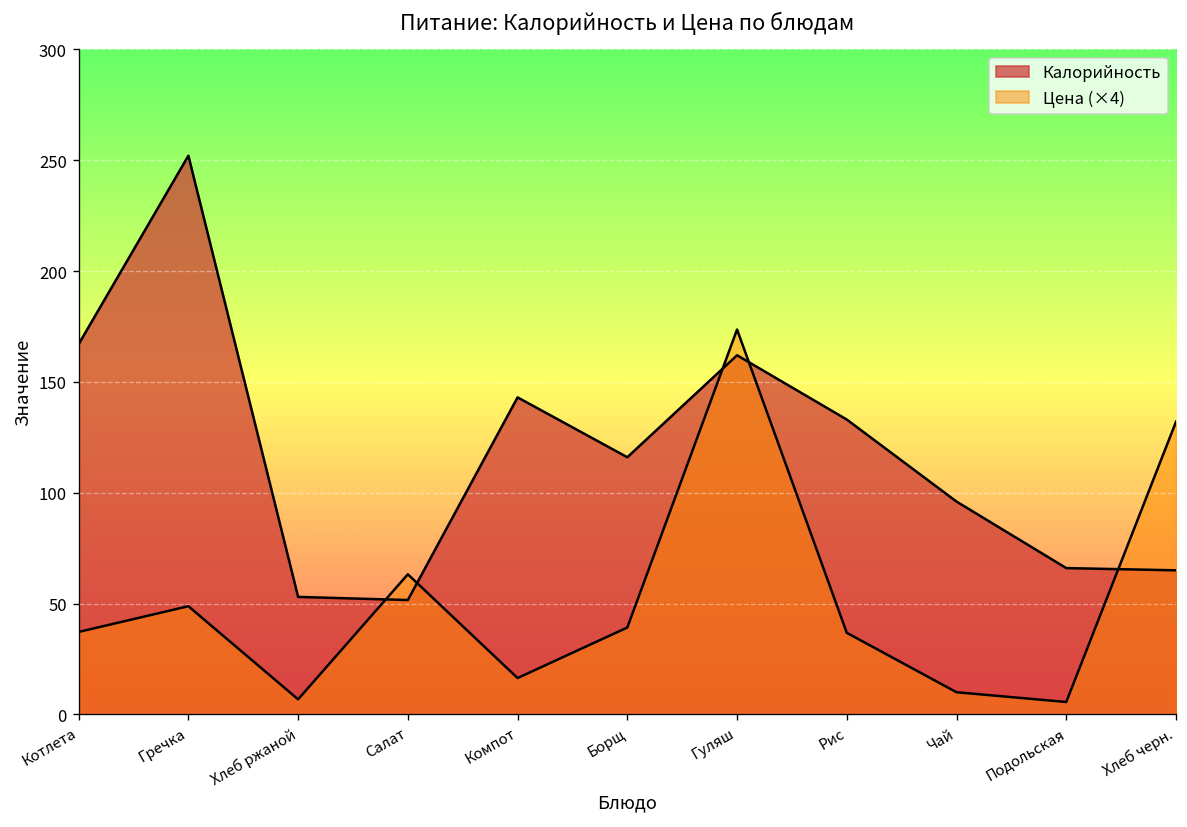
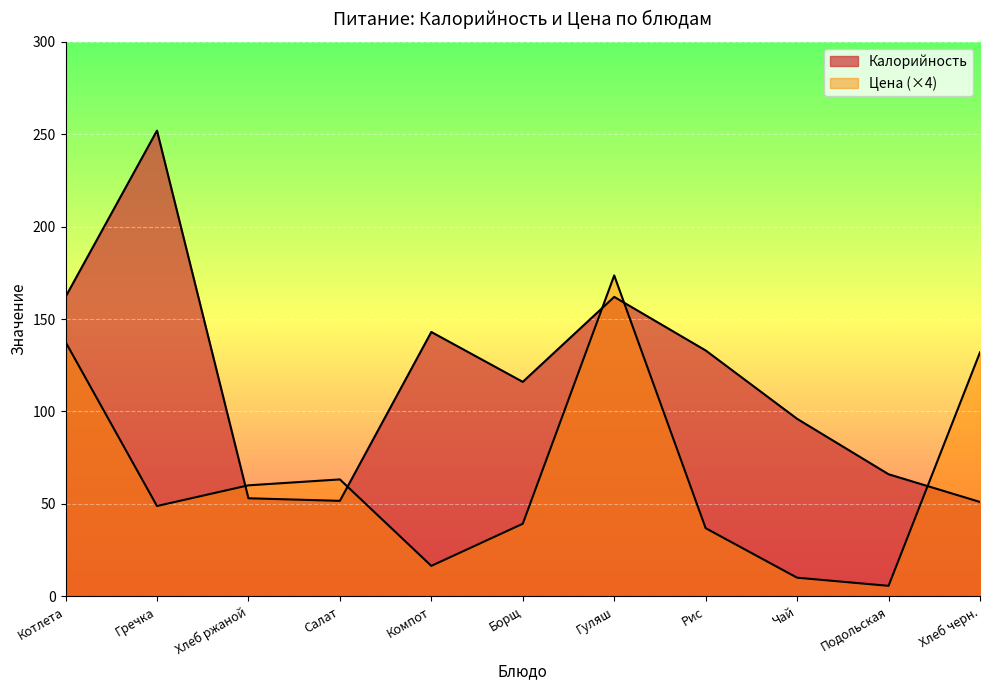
  {
    "Калорийность": {
-     "Котлета": 167,
+     "Котлета": 162,
      "Гречка": 252,
      "Хлеб ржаной": 53,
      "Салат": 52,
      "Компот": 143,
      "Борщ": 116,
      "Гуляш": 162,
      "Рис": 133,
      "Чай": 96,
      "Подольская": 66,
-     "Хлеб черн.": 65
+     "Хлеб черн.": 51
    },
    "Цена (×4)": {
-     "Котлета": 37,
+     "Котлета": 138,
      "Гречка": 49,
-     "Хлеб ржаной": 7,
+     "Хлеб ржаной": 60,
      "Салат": 63,
      "Компот": 16,
      "Борщ": 39,
      "Гуляш": 174,
      "Рис": 37,
      "Чай": 10,
      "Подольская": 6,
      "Хлеб черн.": 132
    }
  }
